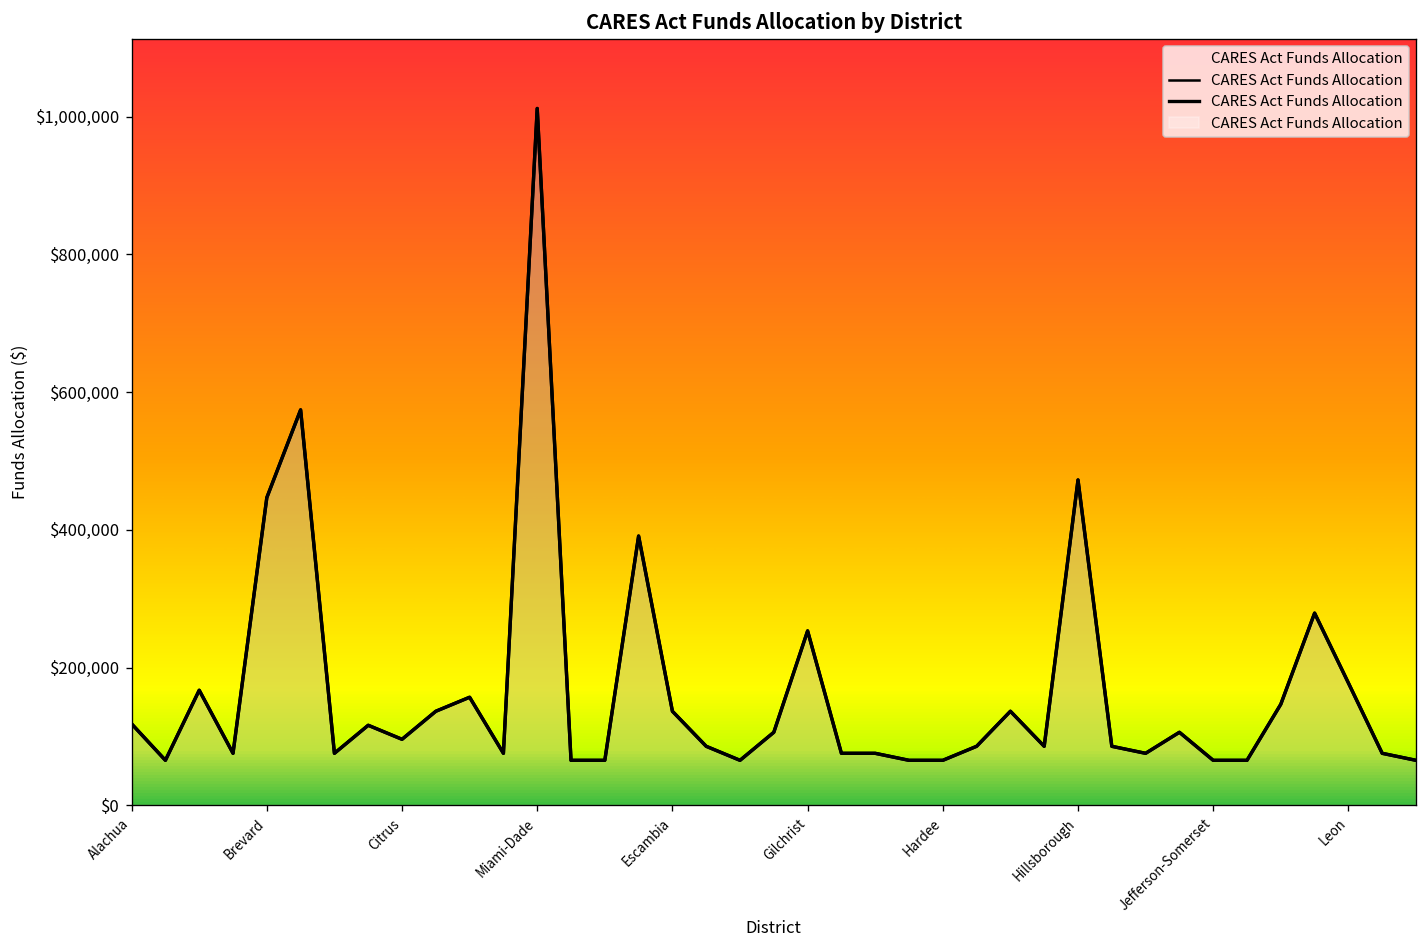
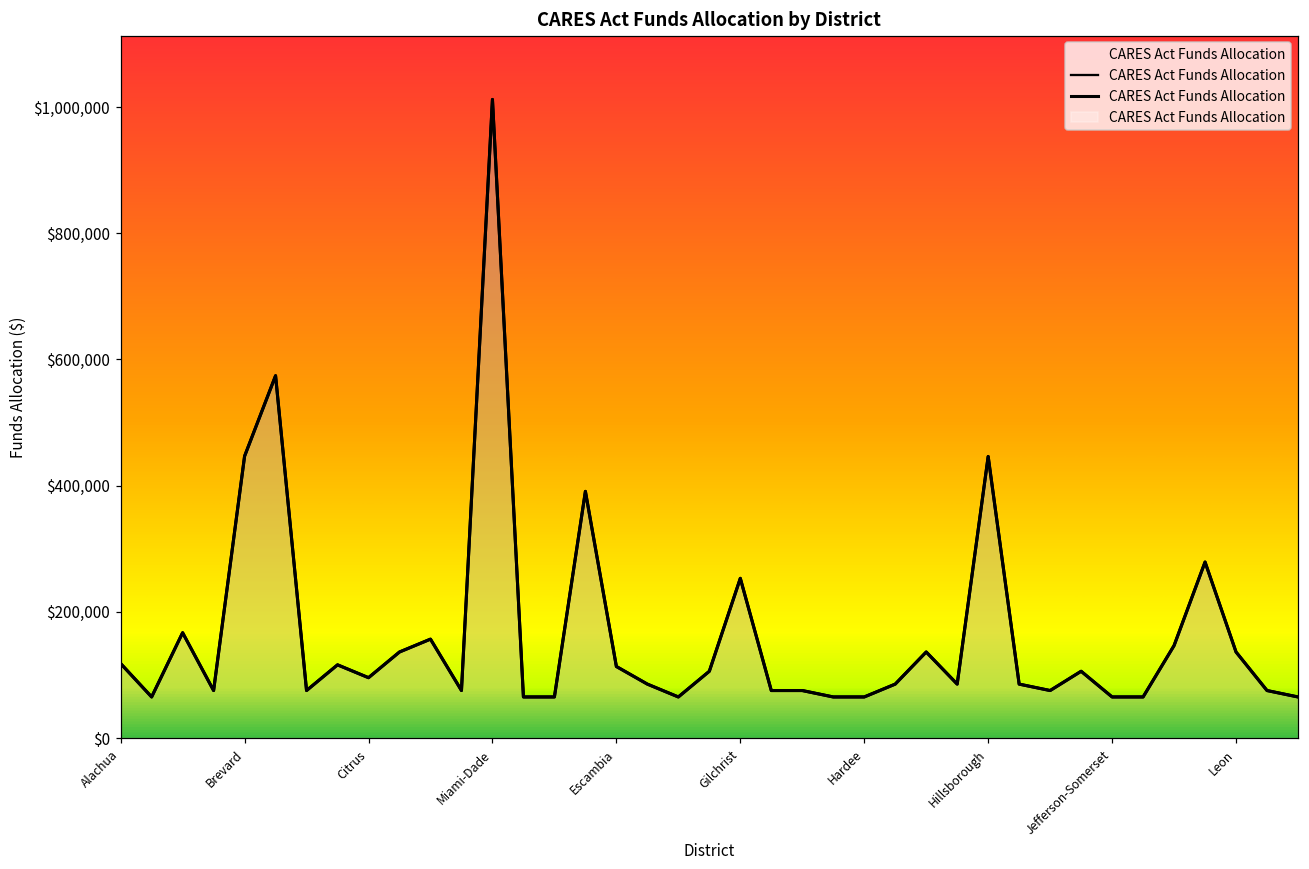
  {
    "Alachua": "$120,000",
    "Brevard": "$450,000",
    "Citrus": "$100,000",
    "Miami-Dade": "$1,010,000",
-   "Escambia": "$140,000",
+   "Escambia": "$110,000",
    "Gilchrist": "$250,000",
    "Hardee": "$70,000",
-   "Hillsborough": "$470,000",
+   "Hillsborough": "$450,000",
    "Jefferson-Somerset": "$70,000",
-   "Leon": "$180,000"
+   "Leon": "$140,000"
  }
